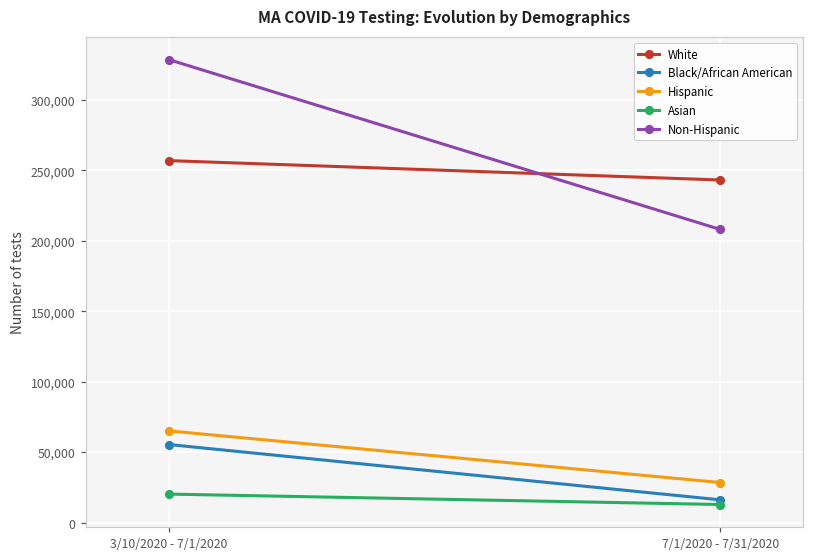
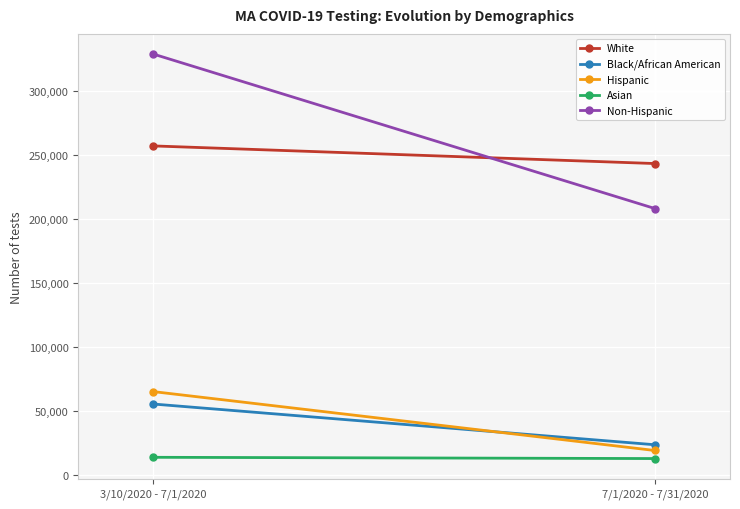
  {
    "White": {
      "3/10/2020 - 7/1/2020": "257,000",
      "7/1/2020 - 7/31/2020": "243,000"
    },
    "Black/African American": {
      "3/10/2020 - 7/1/2020": "55,000",
-     "7/1/2020 - 7/31/2020": "16,000"
+     "7/1/2020 - 7/31/2020": "24,000"
    },
    "Hispanic": {
      "3/10/2020 - 7/1/2020": "65,000",
-     "7/1/2020 - 7/31/2020": "28,000"
+     "7/1/2020 - 7/31/2020": "19,000"
    },
    "Asian": {
-     "3/10/2020 - 7/1/2020": "20,000",
+     "3/10/2020 - 7/1/2020": "14,000",
      "7/1/2020 - 7/31/2020": "13,000"
    },
    "Non-Hispanic": {
      "3/10/2020 - 7/1/2020": "329,000",
      "7/1/2020 - 7/31/2020": "208,000"
    }
  }
